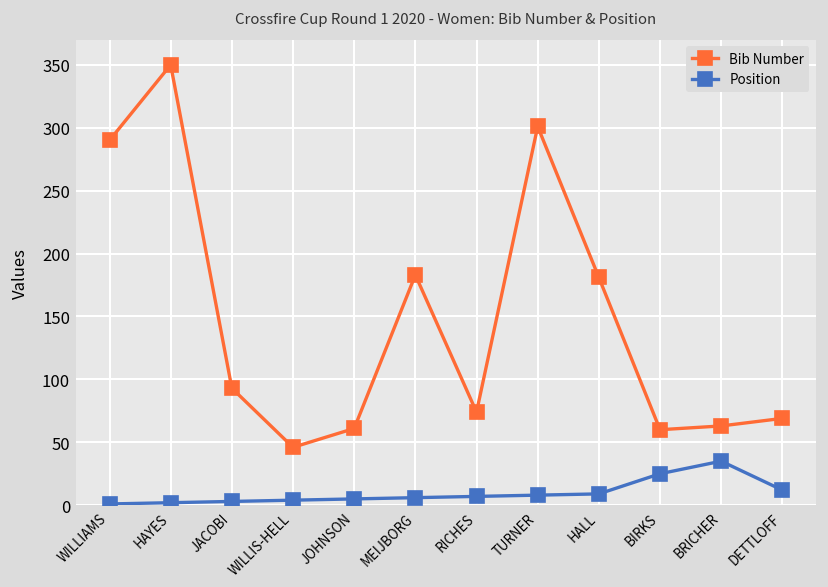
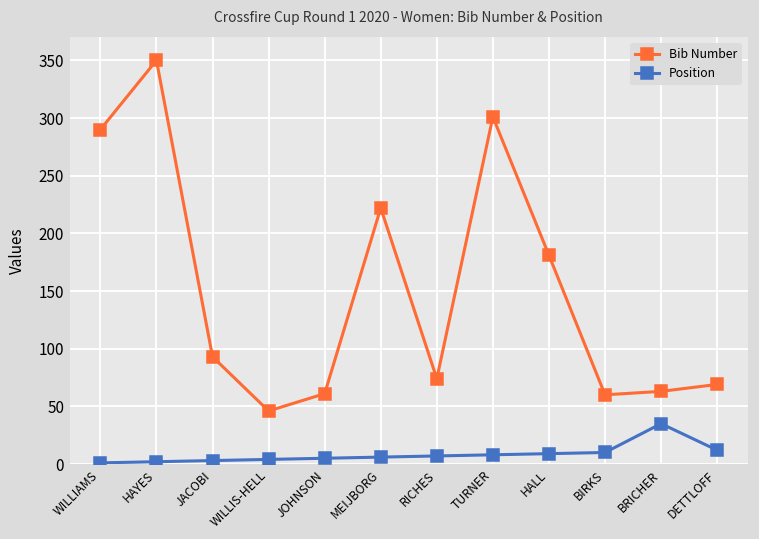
  {
    "Bib Number": {
      "WILLIAMS": 290,
      "HAYES": 350,
      "JACOBI": 93,
      "WILLIS-HELL": 46,
      "JOHNSON": 61,
-     "MEIJBORG": 183,
+     "MEIJBORG": 222,
      "RICHES": 74,
      "TURNER": 301,
      "HALL": 181,
      "BIRKS": 60,
      "BRICHER": 63,
      "DETTLOFF": 69
    },
    "Position": {
      "WILLIAMS": 1,
      "HAYES": 2,
      "JACOBI": 3,
      "WILLIS-HELL": 4,
      "JOHNSON": 5,
      "MEIJBORG": 6,
      "RICHES": 7,
      "TURNER": 8,
      "HALL": 9,
-     "BIRKS": 25,
+     "BIRKS": 10,
      "BRICHER": 35,
      "DETTLOFF": 12
    }
  }
